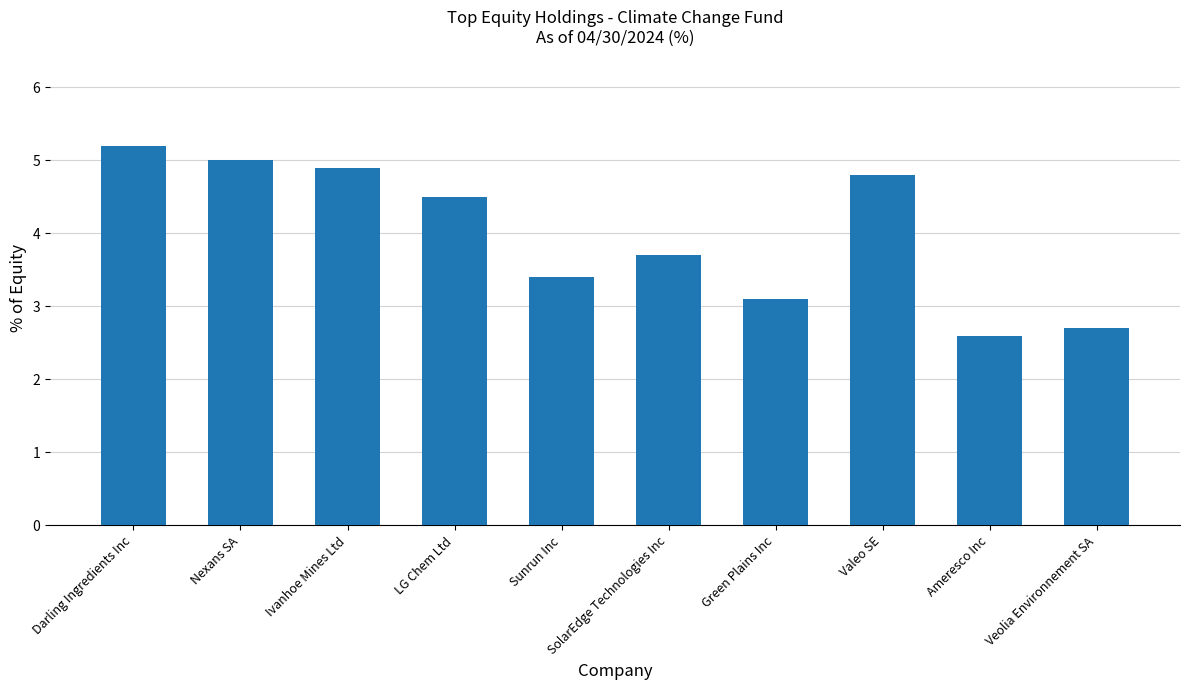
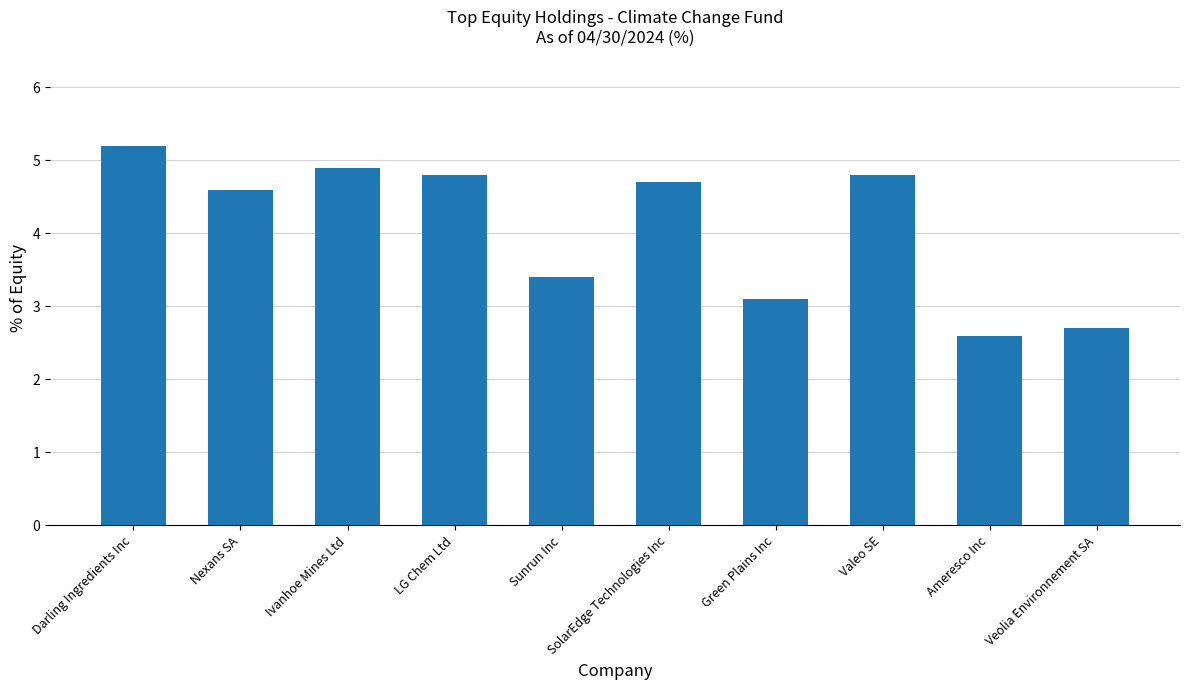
  {
    "Darling Ingredients Inc": 5.2,
-   "Nexans SA": 5.0,
+   "Nexans SA": 4.6,
    "Ivanhoe Mines Ltd": 4.9,
-   "LG Chem Ltd": 4.5,
+   "LG Chem Ltd": 4.8,
    "Sunrun Inc": 3.4,
-   "SolarEdge Technologies Inc": 3.7,
+   "SolarEdge Technologies Inc": 4.7,
    "Green Plains Inc": 3.1,
    "Valeo SE": 4.8,
    "Ameresco Inc": 2.6,
    "Veolia Environnement SA": 2.7
  }
